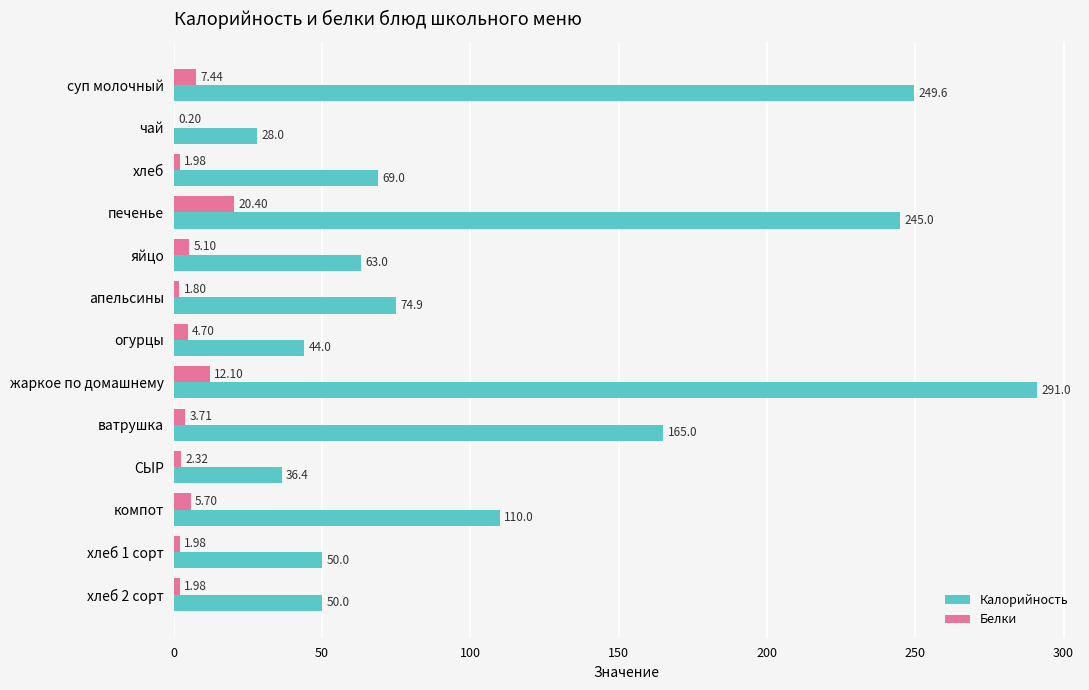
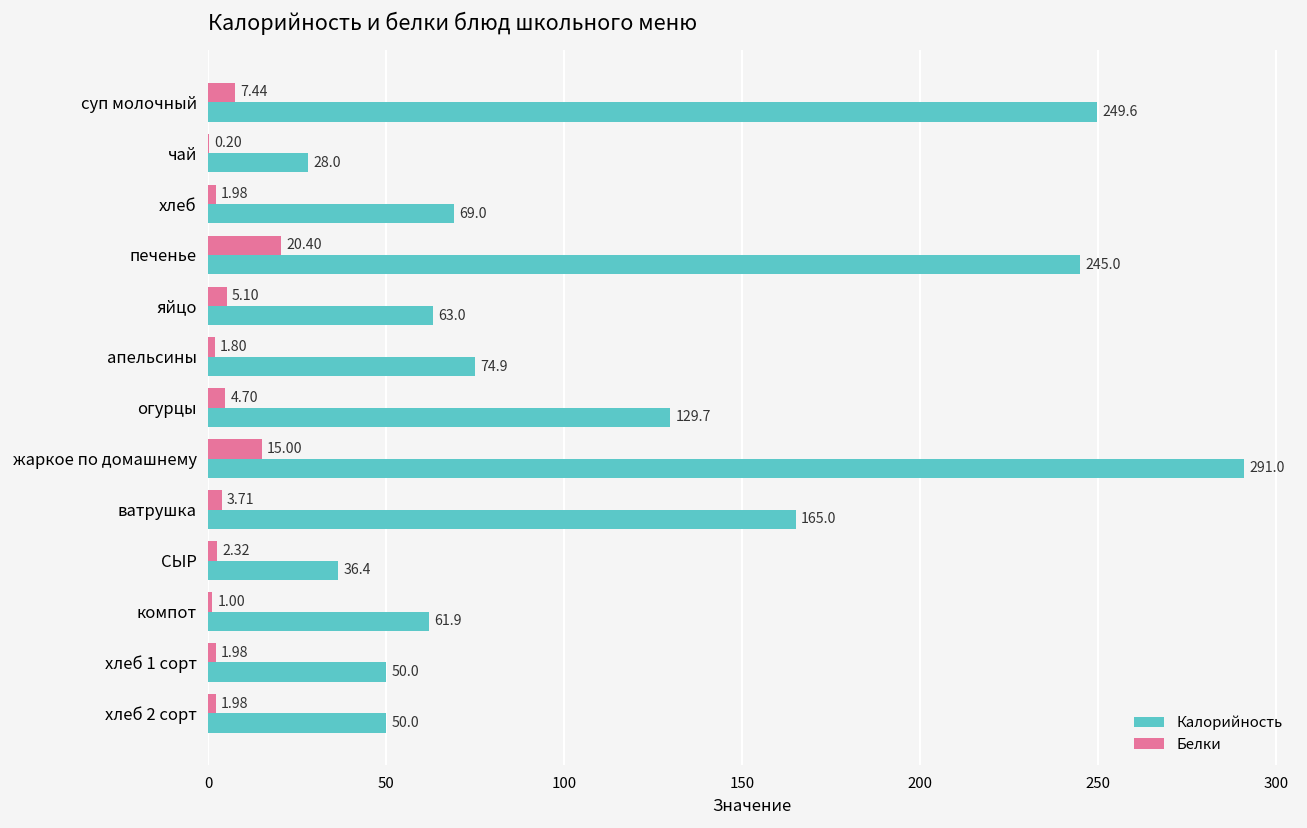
  {
    "Калорийность": {
      "суп молочный": 249.6,
      "чай": 28.0,
      "хлеб": 69.0,
      "печенье": 245.0,
      "яйцо": 63.0,
      "апельсины": 74.9,
-     "огурцы": 44.0,
+     "огурцы": 129.7,
      "жаркое по домашнему": 291.0,
      "ватрушка": 165.0,
      "СЫР": 36.4,
-     "компот": 110.0,
+     "компот": 61.9,
      "хлеб 1 сорт": 50.0,
      "хлеб 2 сорт": 50.0
    },
    "Белки": {
      "суп молочный": 7.44,
      "чай": 0.20,
      "хлеб": 1.98,
      "печенье": 20.40,
      "яйцо": 5.10,
      "апельсины": 1.80,
      "огурцы": 4.70,
-     "жаркое по домашнему": 12.10,
+     "жаркое по домашнему": 15.00,
      "ватрушка": 3.71,
      "СЫР": 2.32,
-     "компот": 5.70,
+     "компот": 1.00,
      "хлеб 1 сорт": 1.98,
      "хлеб 2 сорт": 1.98
    }
  }
